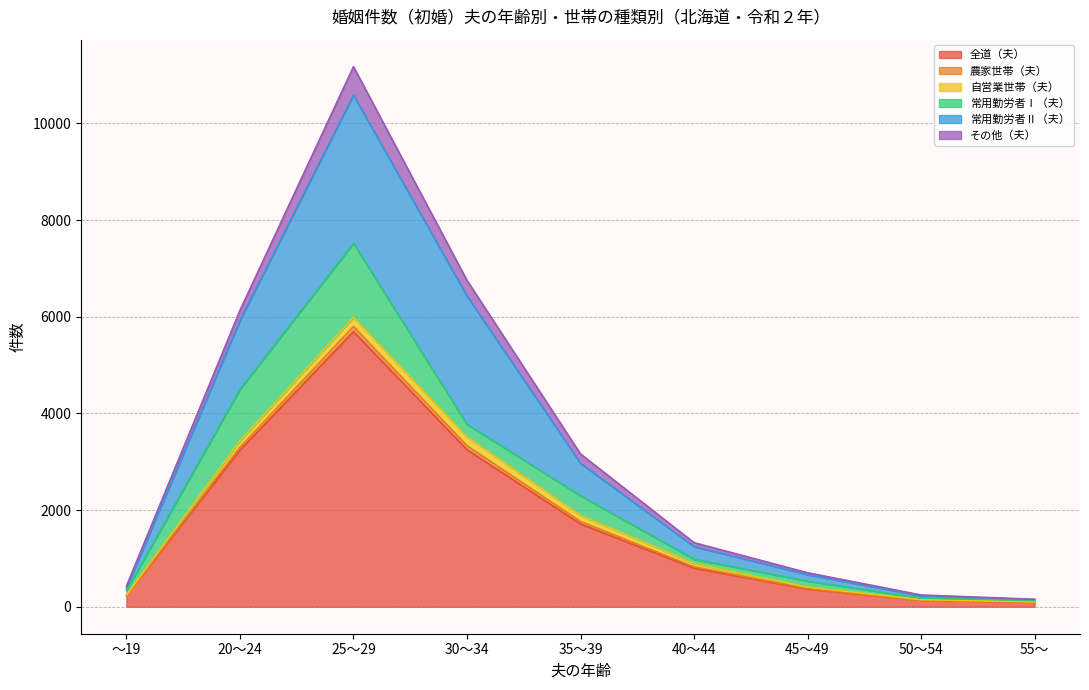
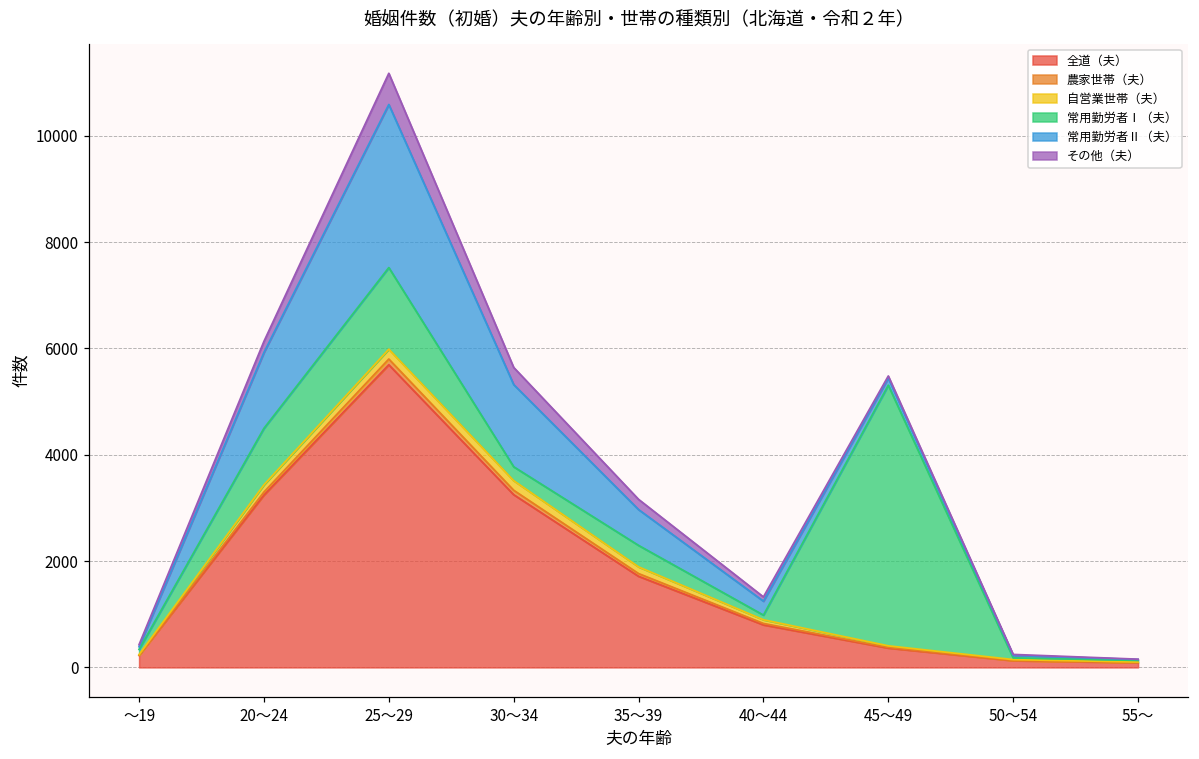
  {
    "自営業世帯（夫）": {
      "20～24": 100,
      "25～29": 200,
      "30～34": 200,
      "35～39": 100,
      "40～44": 100
    },
    "常用勤労者Ⅰ（夫）": {
      "20～24": 1100,
      "25～29": 1500,
      "30～34": 300,
      "35～39": 400,
      "40～44": 100,
-     "45～49": 100
+     "45～49": 4900
    },
    "常用勤労者Ⅱ（夫）": {
      "20～24": 1400,
      "25～29": 3100,
-     "30～34": 2700,
+     "30～34": 1500,
      "35～39": 700,
      "40～44": 300
    },
    "その他（夫）": {
      "20～24": 200,
      "25～29": 600,
      "30～34": 300,
      "35～39": 200,
      "40～44": 100
    }
  }
